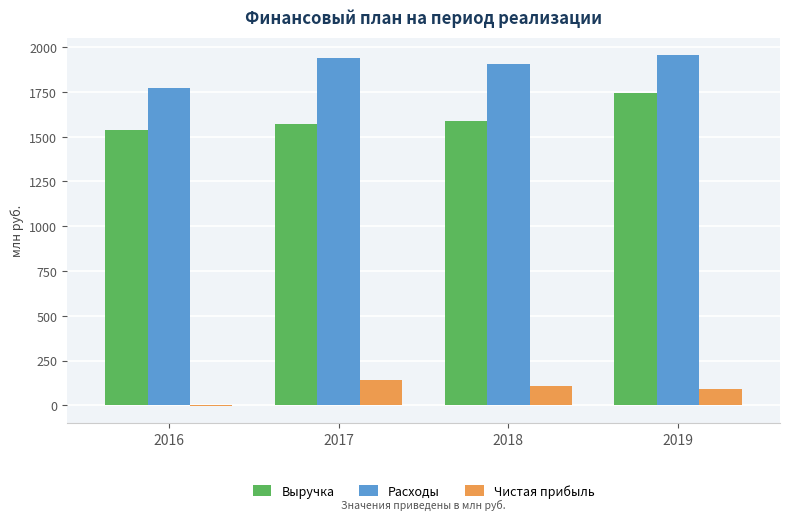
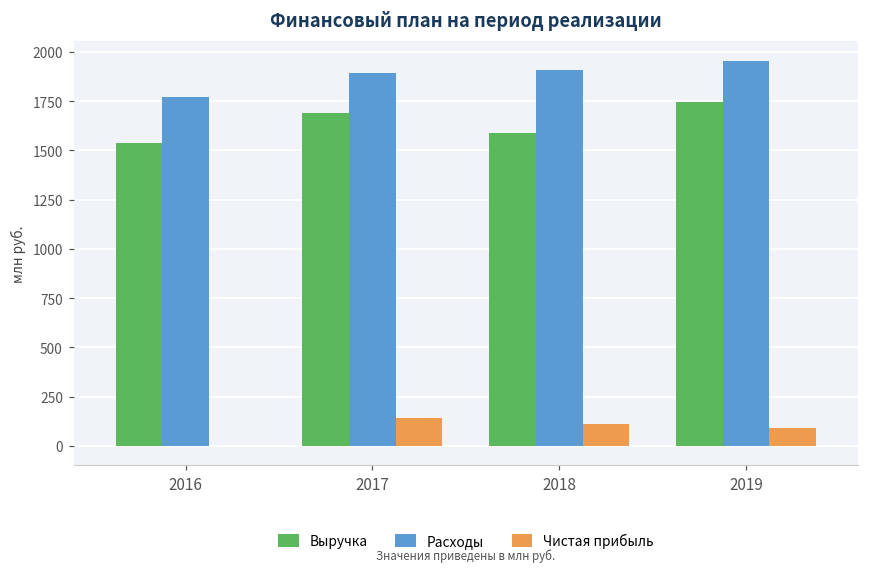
  {
    "Выручка": {
      "2016": 1530,
-     "2017": 1570,
+     "2017": 1690,
      "2018": 1590,
      "2019": 1750
    },
    "Расходы": {
      "2016": 1770,
-     "2017": 1940,
+     "2017": 1890,
      "2018": 1910,
      "2019": 1960
    },
    "Чистая прибыль": {
      "2017": 140,
      "2018": 110,
      "2019": 90
    }
  }
